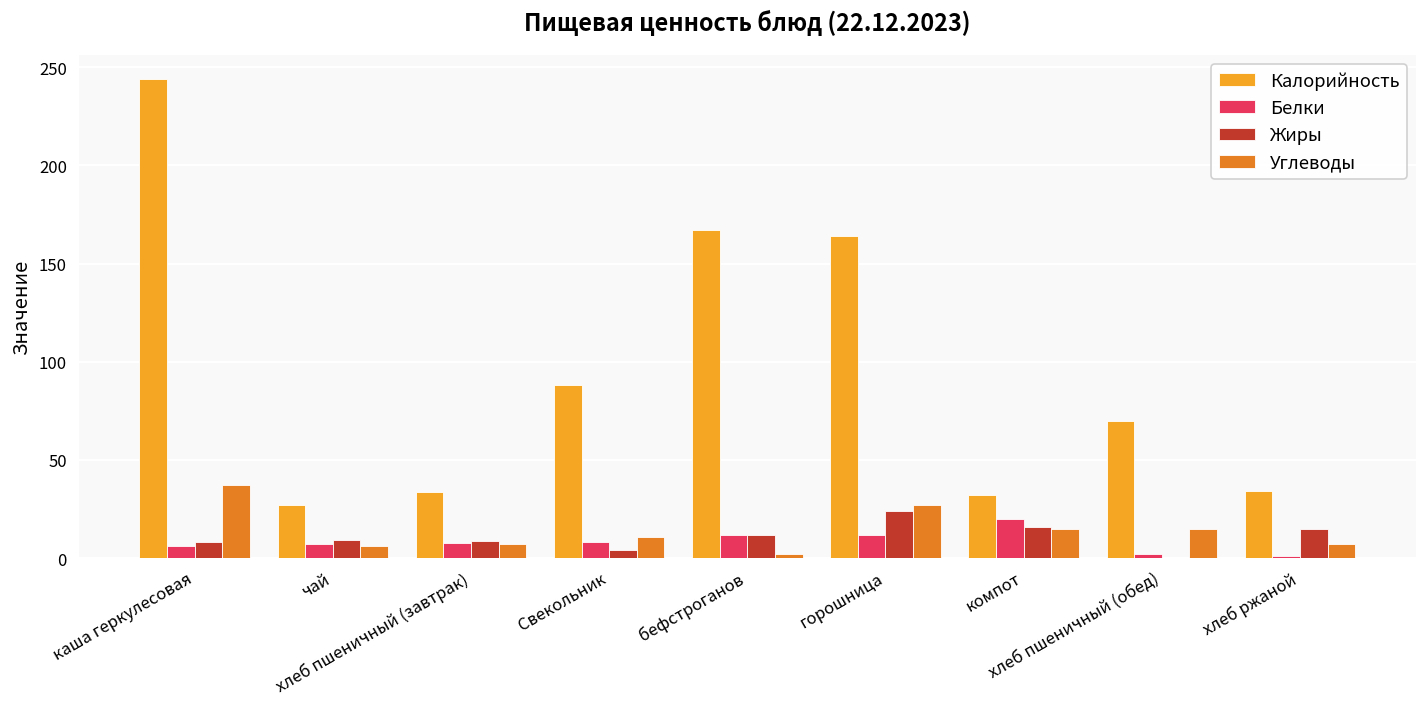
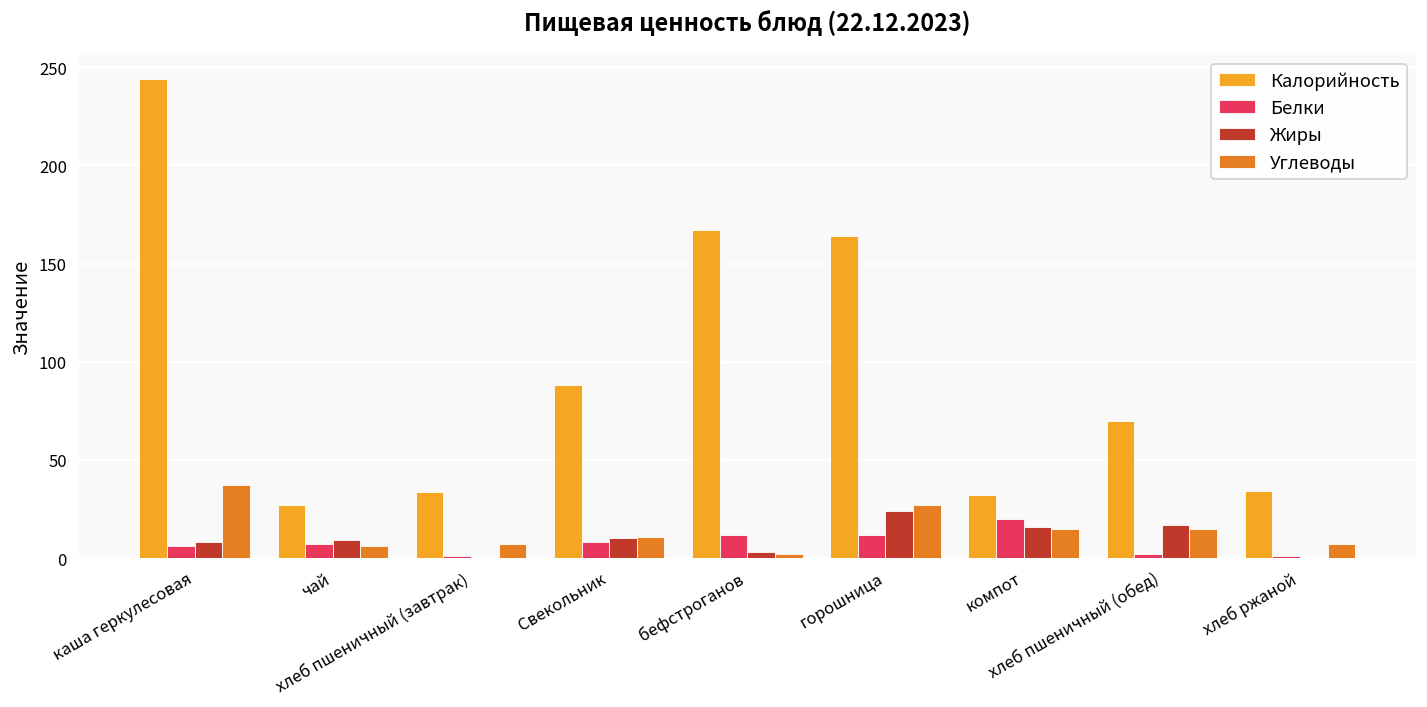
  {
    "Белки": {
      "каша геркулесовая": 6,
      "чай": 7,
-     "хлеб пшеничный (завтрак)": 8,
+     "хлеб пшеничный (завтрак)": 1,
      "Свекольник": 8,
      "бефстроганов": 12,
      "горошница": 12,
      "компот": 20,
      "хлеб пшеничный (обед)": 2
    },
    "Жиры": {
      "каша геркулесовая": 8,
      "чай": 9,
-     "хлеб пшеничный (завтрак)": 9,
-     "Свекольник": 4,
-     "бефстроганов": 12,
+     "хлеб пшеничный (завтрак)": 0,
+     "Свекольник": 10,
+     "бефстроганов": 3,
      "горошница": 24,
      "компот": 16,
-     "хлеб пшеничный (обед)": 0,
-     "хлеб ржаной": 15
+     "хлеб пшеничный (обед)": 17,
+     "хлеб ржаной": 0
    }
  }
